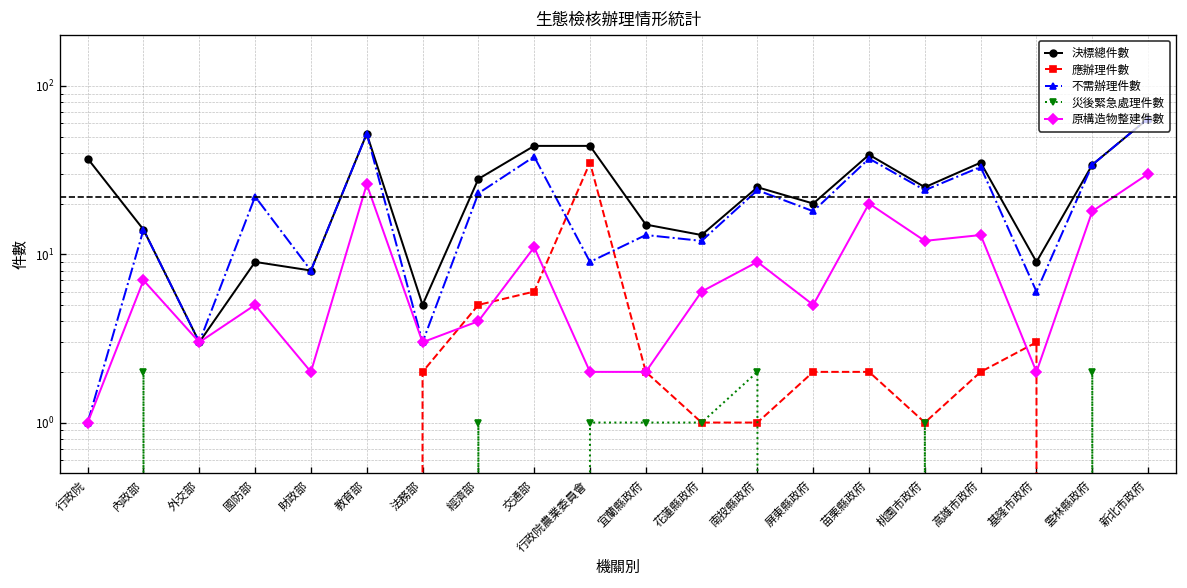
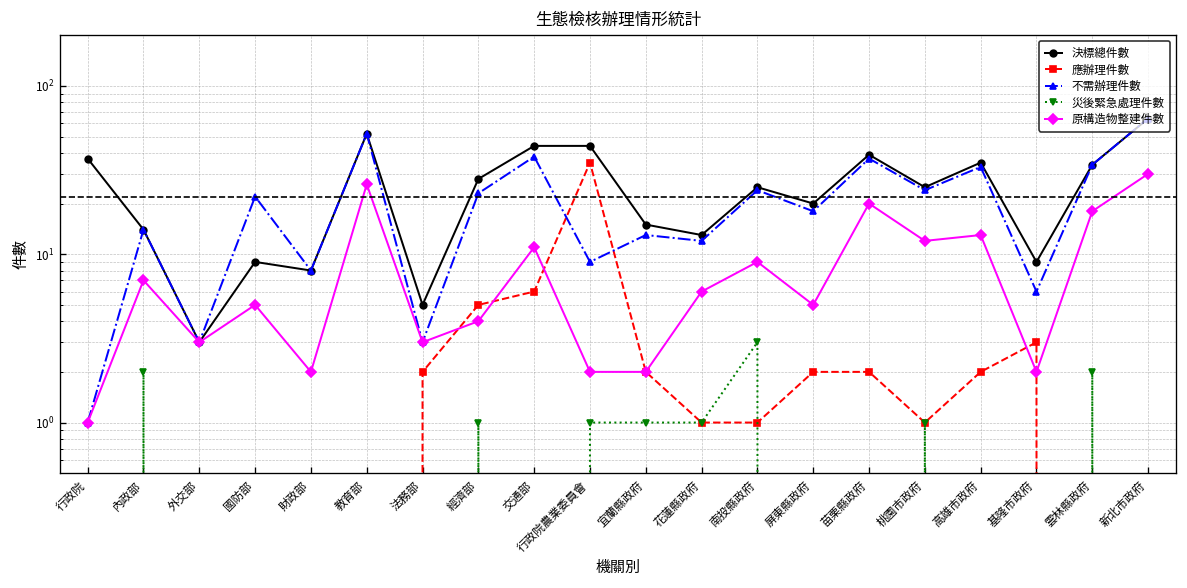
  {
    "決標總件數": {
      "行政院": 37,
      "國防部": 9,
      "法務部": 5,
      "經濟部": 28,
      "交通部": 44,
      "行政院農業委員會": 44,
      "宜蘭縣政府": 15,
      "花蓮縣政府": 13,
      "屏東縣政府": 20,
      "苗栗縣政府": 39,
      "高雄市政府": 35,
      "基隆市政府": 9
    },
    "應辦理件數": {
      "法務部": 2,
      "經濟部": 5,
      "交通部": 6,
      "行政院農業委員會": 35,
      "南投縣政府": 1,
      "屏東縣政府": 2,
      "苗栗縣政府": 2,
      "高雄市政府": 2,
      "基隆市政府": 3
    },
    "不需辦理件數": {
      "國防部": 22,
      "經濟部": 23,
      "交通部": 38,
      "行政院農業委員會": 9,
      "宜蘭縣政府": 13,
      "花蓮縣政府": 12,
      "屏東縣政府": 18,
      "苗栗縣政府": 37,
      "高雄市政府": 33,
      "基隆市政府": 6
    },
    "災後緊急處理件數": {
      "內政部": 2,
      "經濟部": 1,
      "行政院農業委員會": 1,
      "宜蘭縣政府": 1,
-     "南投縣政府": 2,
+     "南投縣政府": 3,
      "雲林縣政府": 2
    },
    "原構造物整建件數": {
      "內政部": 7,
      "國防部": 5,
      "財政部": 2,
      "教育部": 26,
      "經濟部": 4,
      "交通部": 11,
      "行政院農業委員會": 2,
      "花蓮縣政府": 6,
      "南投縣政府": 9,
      "屏東縣政府": 5,
      "苗栗縣政府": 20,
      "桃園市政府": 12,
      "高雄市政府": 13,
      "基隆市政府": 2,
      "雲林縣政府": 18,
      "新北市政府": 30
    }
  }
